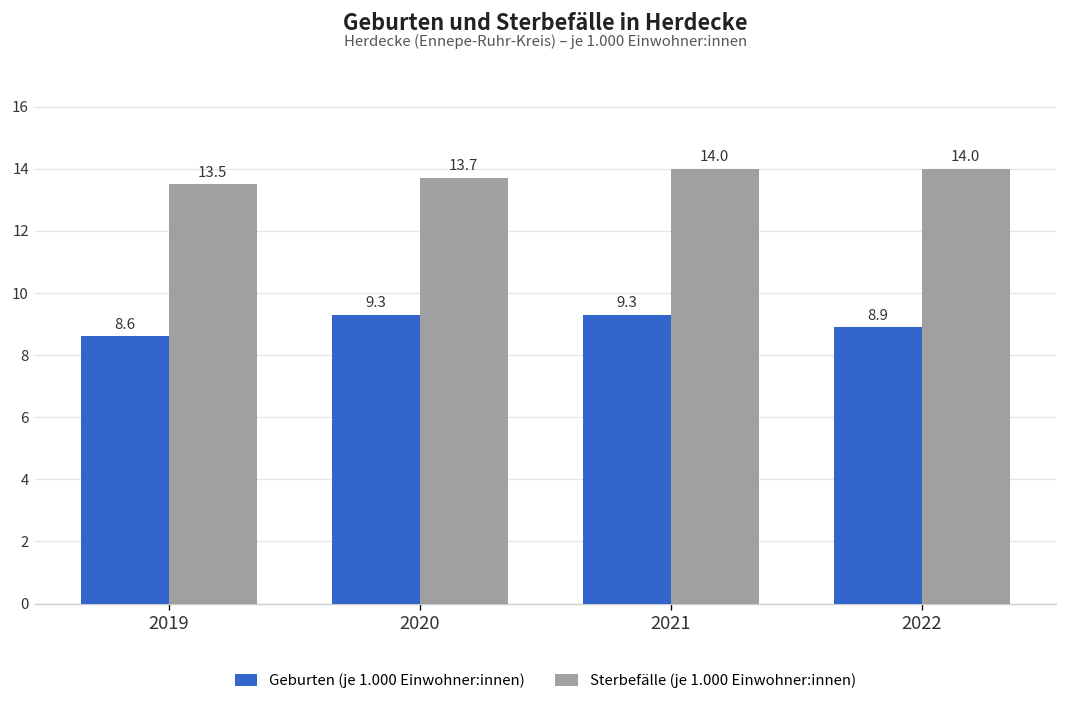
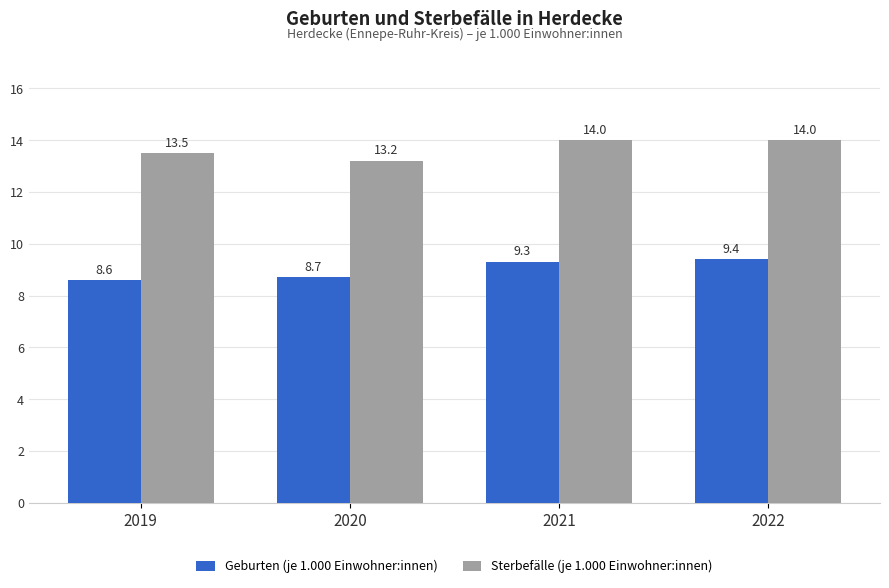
  {
    "Geburten (je 1.000 Einwohner:innen)": {
      "2019": 8.6,
-     "2020": 9.3,
+     "2020": 8.7,
      "2021": 9.3,
-     "2022": 8.9
+     "2022": 9.4
    },
    "Sterbefälle (je 1.000 Einwohner:innen)": {
      "2019": 13.5,
-     "2020": 13.7,
+     "2020": 13.2,
      "2021": 14.0,
      "2022": 14.0
    }
  }
